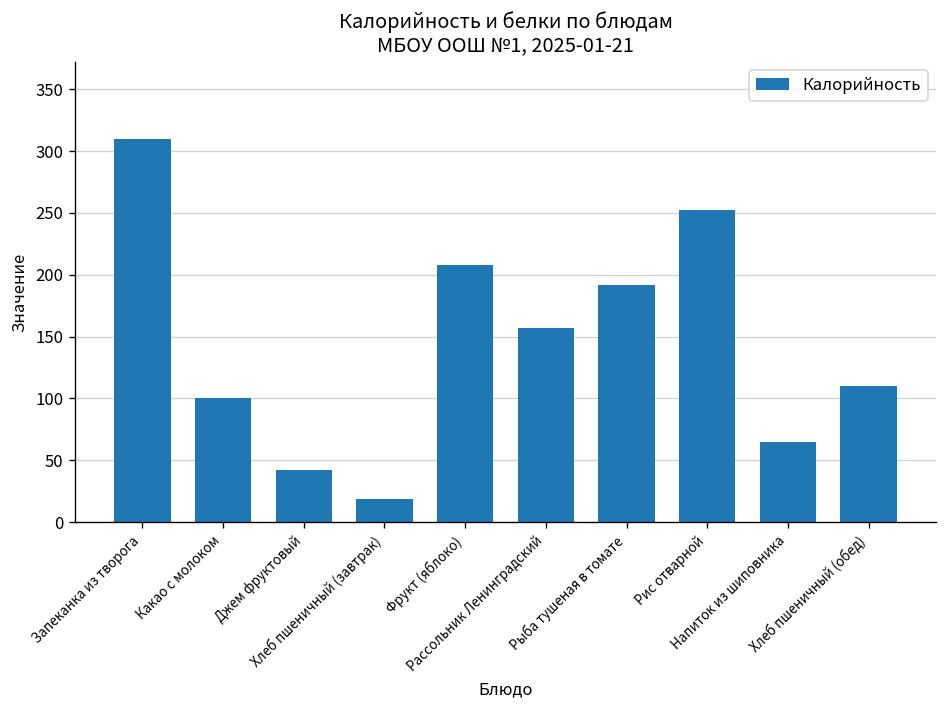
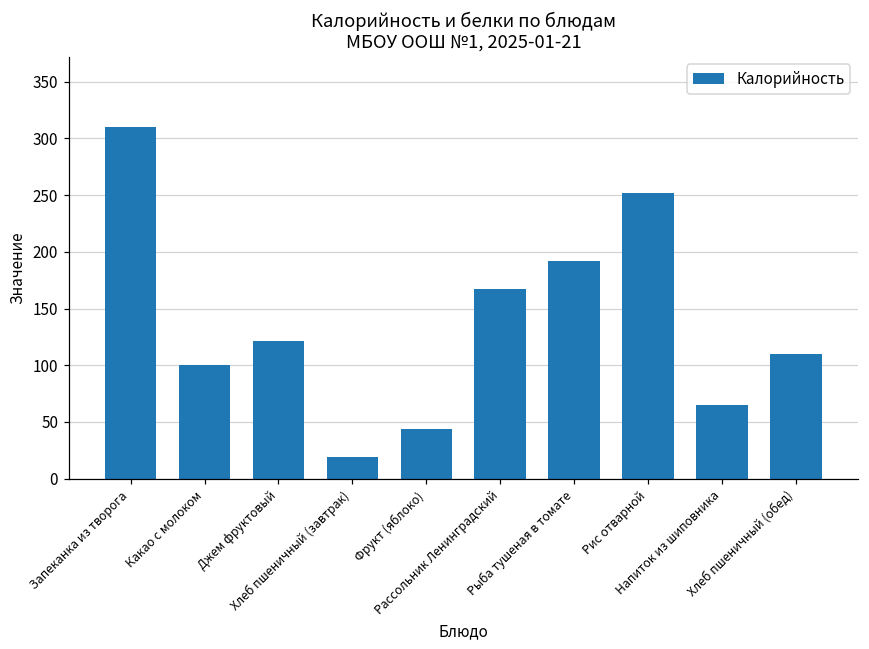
  {
    "Запеканка из творога": 310,
    "Какао с молоком": 100,
-   "Джем фруктовый": 42,
+   "Джем фруктовый": 121,
    "Хлеб пшеничный (завтрак)": 19,
-   "Фрукт (яблоко)": 208,
-   "Рассольник Ленинградский": 157,
+   "Фрукт (яблоко)": 44,
+   "Рассольник Ленинградский": 167,
    "Рыба тушеная в томате": 192,
    "Рис отварной": 252,
    "Напиток из шиповника": 65,
    "Хлеб пшеничный (обед)": 110
  }
